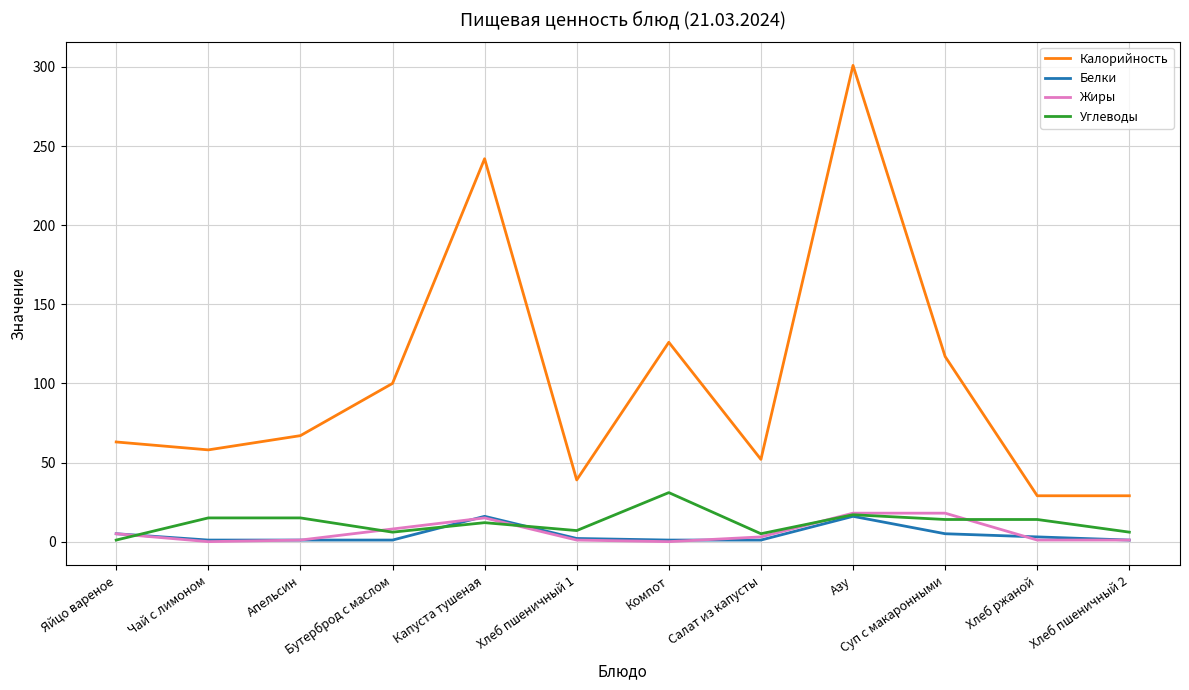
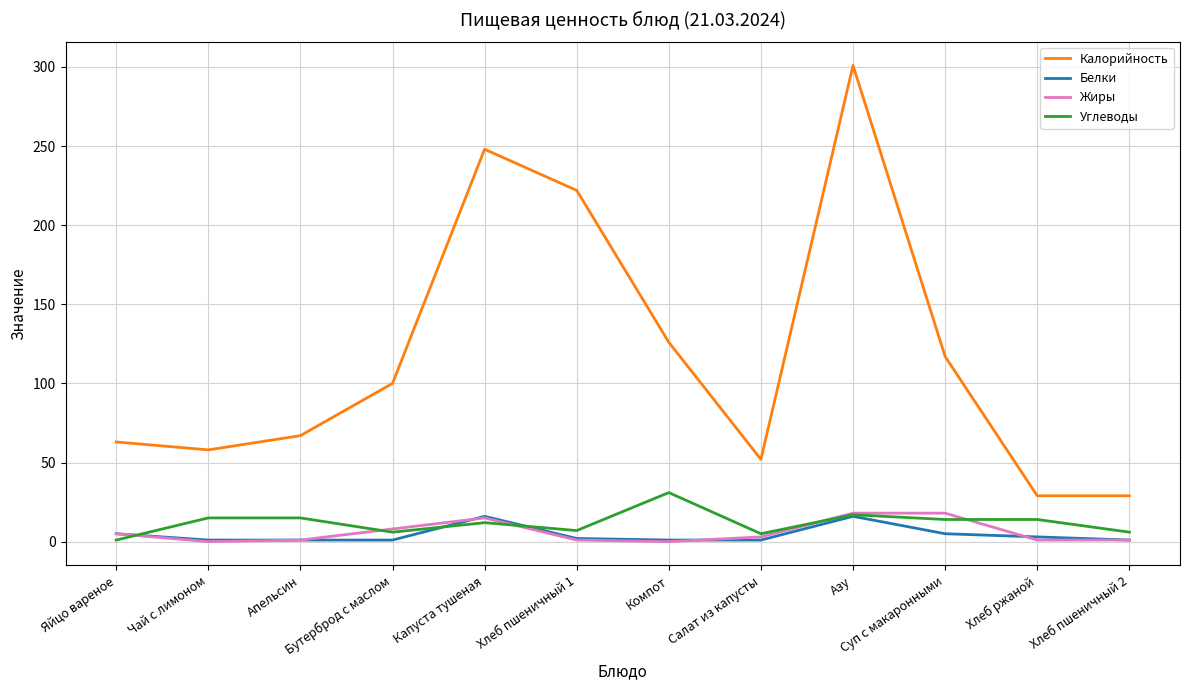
  {
    "Калорийность": {
      "Яйцо вареное": 63,
      "Чай с лимоном": 58,
      "Апельсин": 67,
      "Бутерброд с маслом": 100,
-     "Капуста тушеная": 242,
-     "Хлеб пшеничный 1": 39,
+     "Капуста тушеная": 248,
+     "Хлеб пшеничный 1": 222,
      "Компот": 126,
      "Салат из капусты": 52,
      "Азу": 301,
      "Суп с макаронными": 117,
      "Хлеб ржаной": 29,
      "Хлеб пшеничный 2": 29
    },
    "Белки": {
      "Бутерброд с маслом": 1,
      "Салат из капусты": 1,
      "Суп с макаронными": 5,
      "Хлеб ржаной": 3
    },
    "Жиры": {
      "Бутерброд с маслом": 8,
      "Салат из капусты": 3,
      "Суп с макаронными": 18,
      "Хлеб ржаной": 1
    },
    "Углеводы": {
      "Яйцо вареное": 1,
      "Чай с лимоном": 15,
      "Апельсин": 15,
      "Бутерброд с маслом": 6,
      "Капуста тушеная": 12,
      "Хлеб пшеничный 1": 7,
      "Компот": 31,
      "Салат из капусты": 5,
      "Суп с макаронными": 14,
      "Хлеб ржаной": 14,
      "Хлеб пшеничный 2": 6
    }
  }
